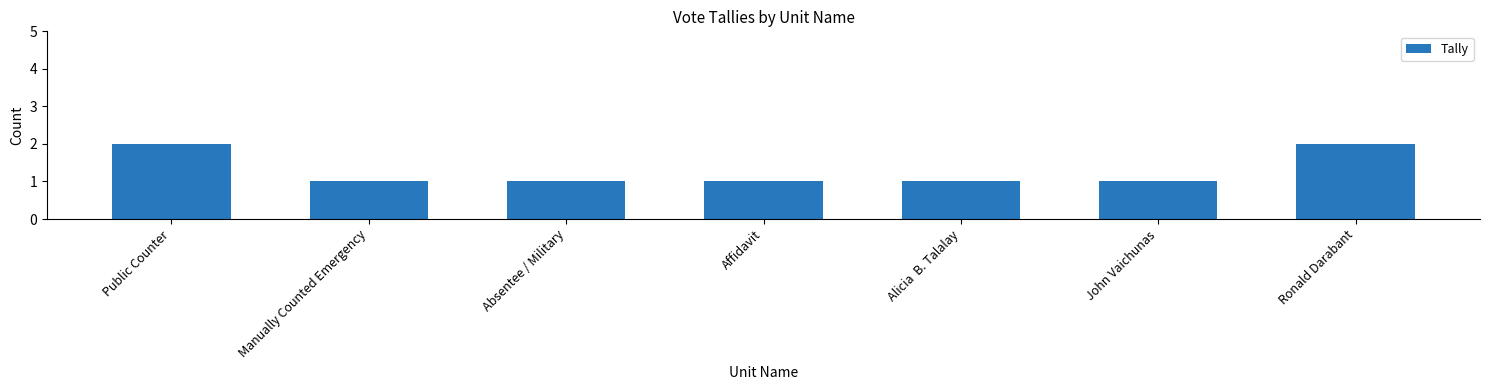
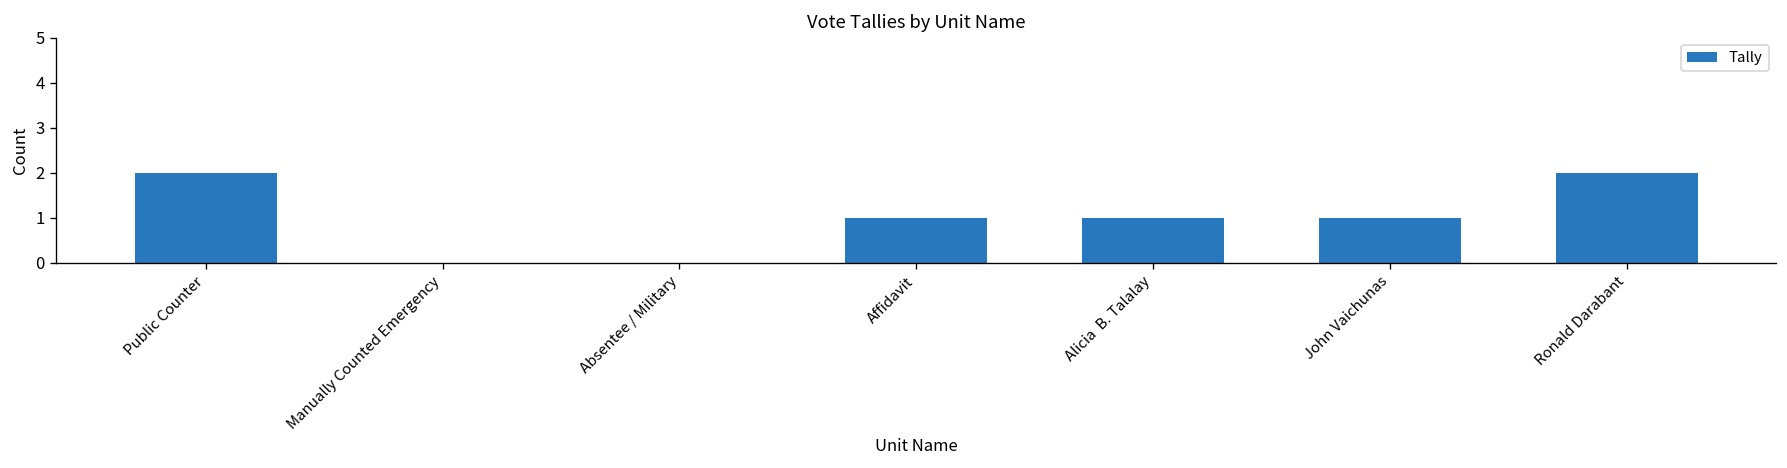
  {
    "Public Counter": 2,
-   "Manually Counted Emergency": 1,
-   "Absentee / Military": 1,
+   "Manually Counted Emergency": 0,
+   "Absentee / Military": 0,
    "Affidavit": 1,
    "Alicia B. Talalay": 1,
    "John Vaichunas": 1,
    "Ronald Darabant": 2
  }
